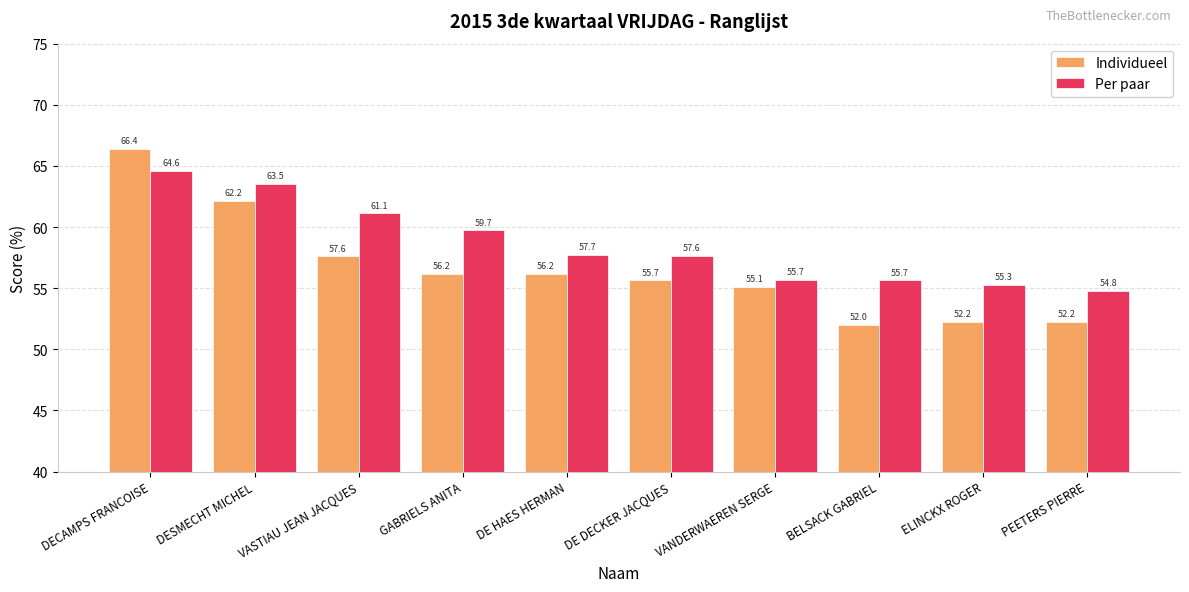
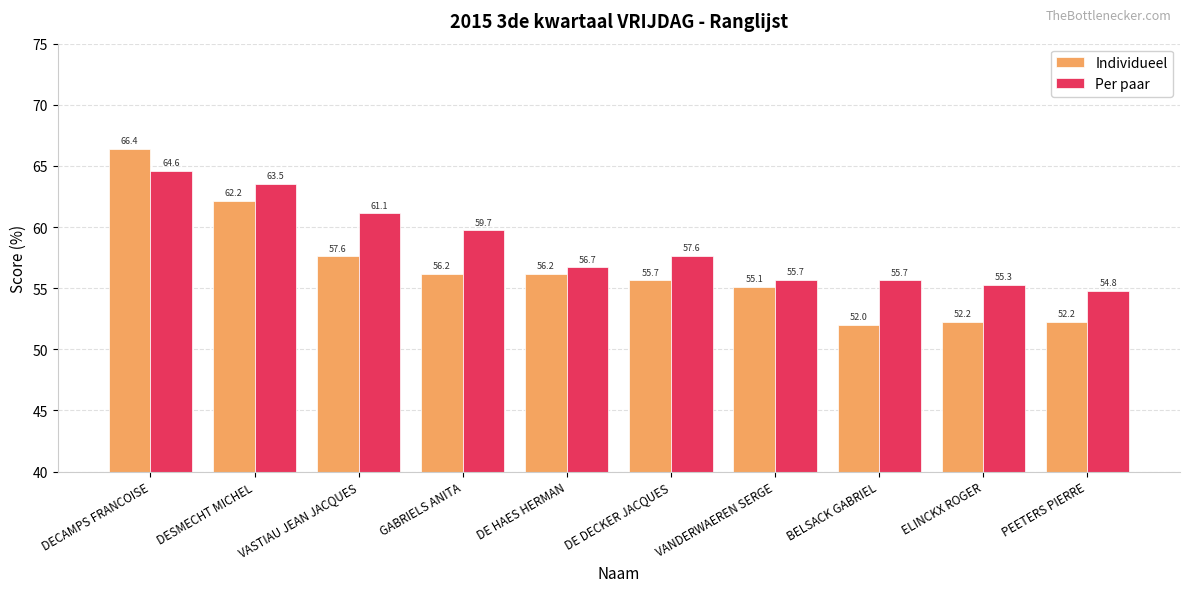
  {
    "Individueel": {
      "DECAMPS FRANCOISE": 66.4,
      "DESMECHT MICHEL": 62.2,
      "VASTIAU JEAN JACQUES": 57.6,
      "GABRIELS ANITA": 56.2,
      "DE HAES HERMAN": 56.2,
      "DE DECKER JACQUES": 55.7,
      "VANDERWAEREN SERGE": 55.1,
      "BELSACK GABRIEL": 52.0,
      "ELINCKX ROGER": 52.2,
      "PEETERS PIERRE": 52.2
    },
    "Per paar": {
      "DECAMPS FRANCOISE": 64.6,
      "DESMECHT MICHEL": 63.5,
      "VASTIAU JEAN JACQUES": 61.1,
      "GABRIELS ANITA": 59.7,
-     "DE HAES HERMAN": 57.7,
+     "DE HAES HERMAN": 56.7,
      "DE DECKER JACQUES": 57.6,
      "VANDERWAEREN SERGE": 55.7,
      "BELSACK GABRIEL": 55.7,
      "ELINCKX ROGER": 55.3,
      "PEETERS PIERRE": 54.8
    }
  }
